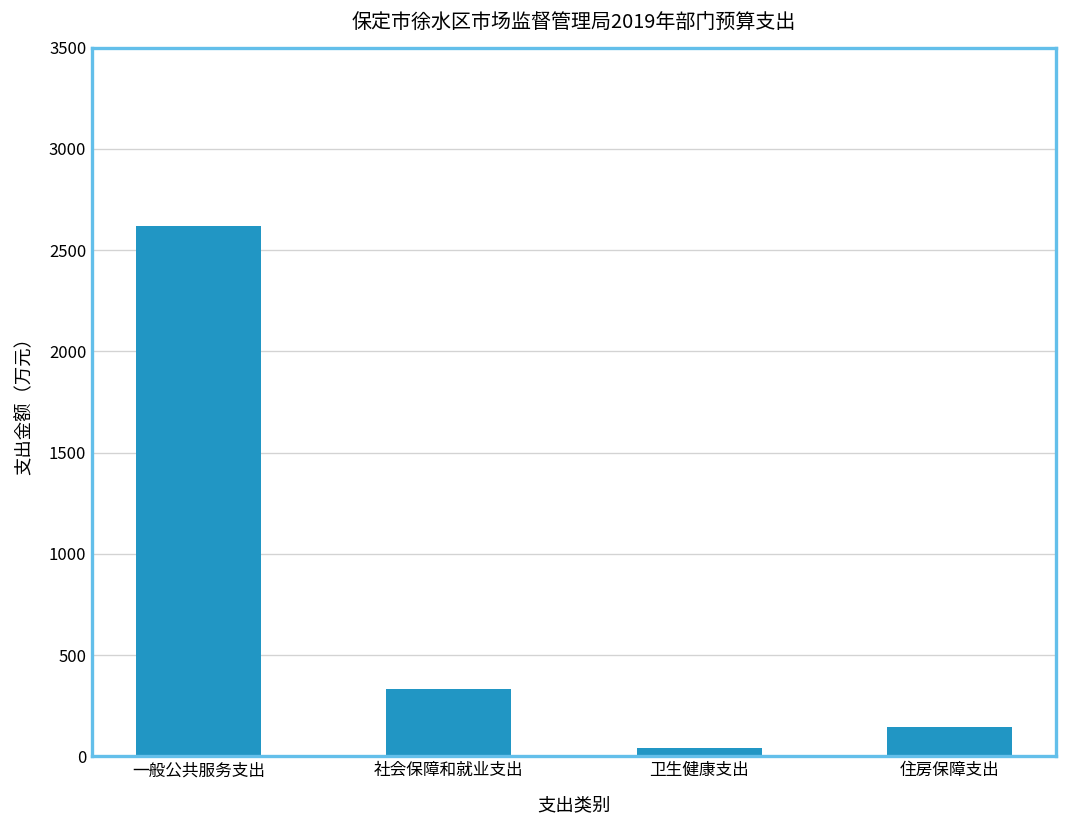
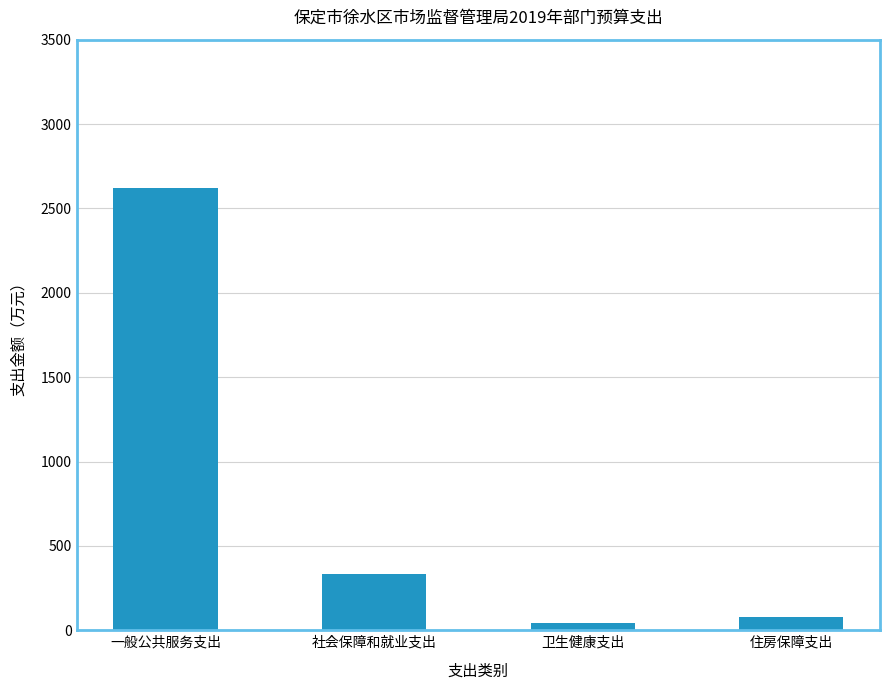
  {
    "一般公共服务支出": 2620,
    "社会保障和就业支出": 330,
    "卫生健康支出": 40,
-   "住房保障支出": 140
+   "住房保障支出": 80
  }
